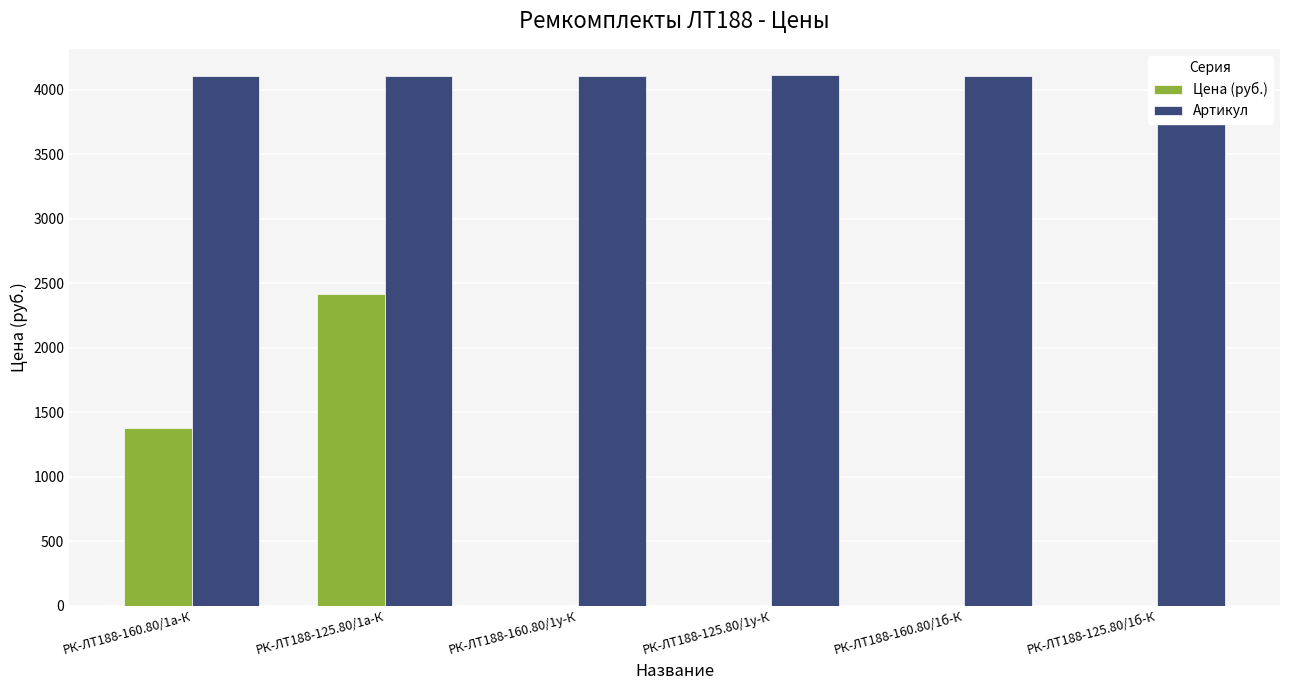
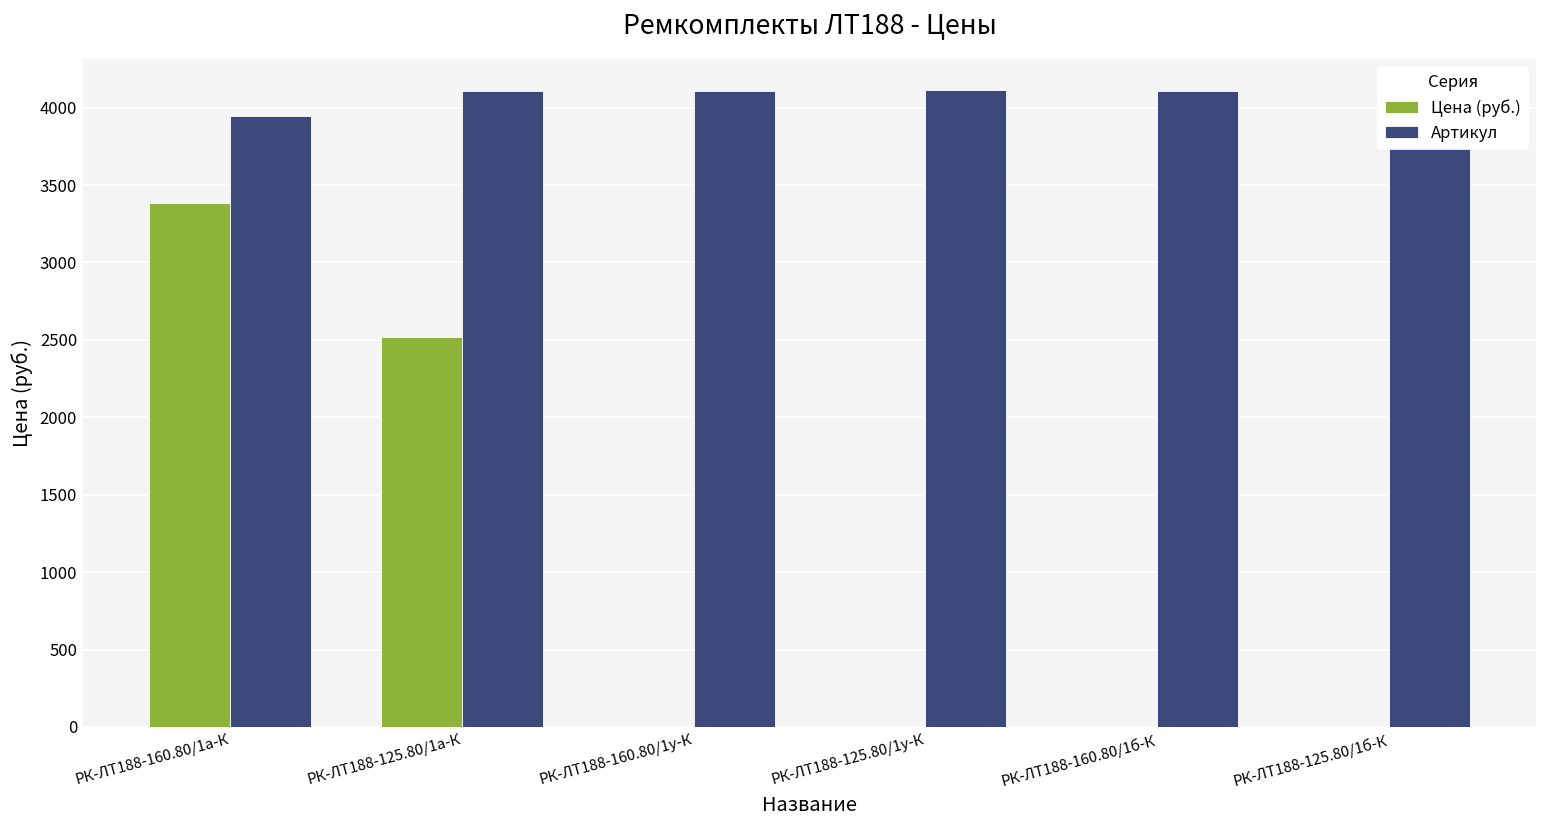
  {
    "Цена (руб.)": {
-     "РК-ЛТ188-160.80/1а-К": 1380,
-     "РК-ЛТ188-125.80/1а-К": 2410,
+     "РК-ЛТ188-160.80/1а-К": 3380,
+     "РК-ЛТ188-125.80/1а-К": 2520,
      "РК-ЛТ188-160.80/1у-К": 0,
      "РК-ЛТ188-125.80/1у-К": 0,
      "РК-ЛТ188-160.80/1б-К": 0,
      "РК-ЛТ188-125.80/1б-К": 0
    },
    "Артикул": {
-     "РК-ЛТ188-160.80/1а-К": 4110,
+     "РК-ЛТ188-160.80/1а-К": 3950,
      "РК-ЛТ188-125.80/1а-К": 4110,
      "РК-ЛТ188-160.80/1у-К": 4110,
      "РК-ЛТ188-125.80/1у-К": 4110,
      "РК-ЛТ188-160.80/1б-К": 4110
    }
  }
